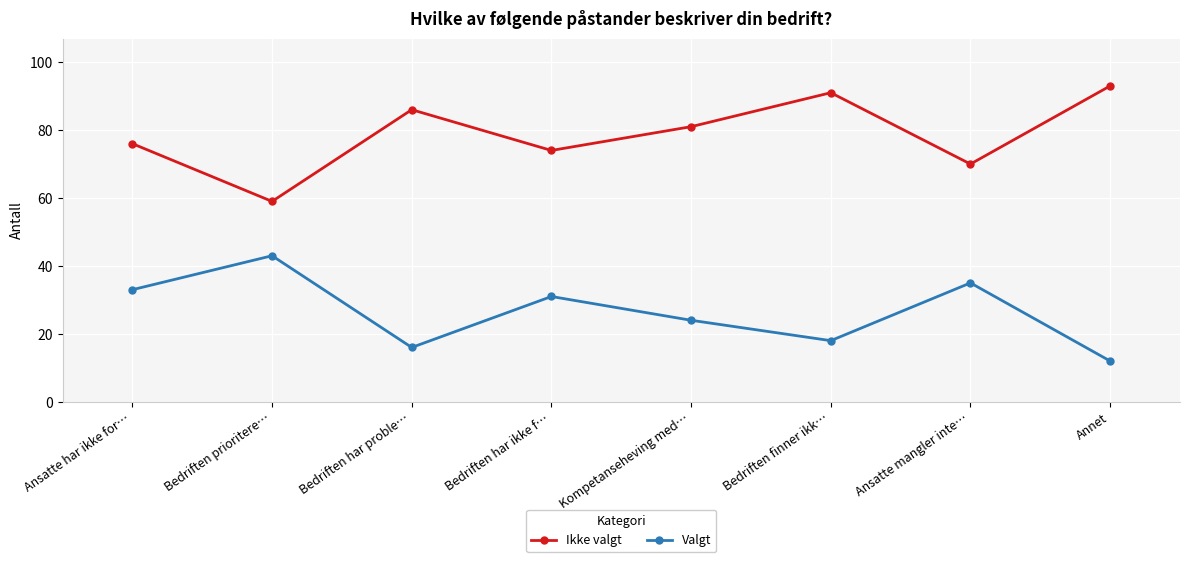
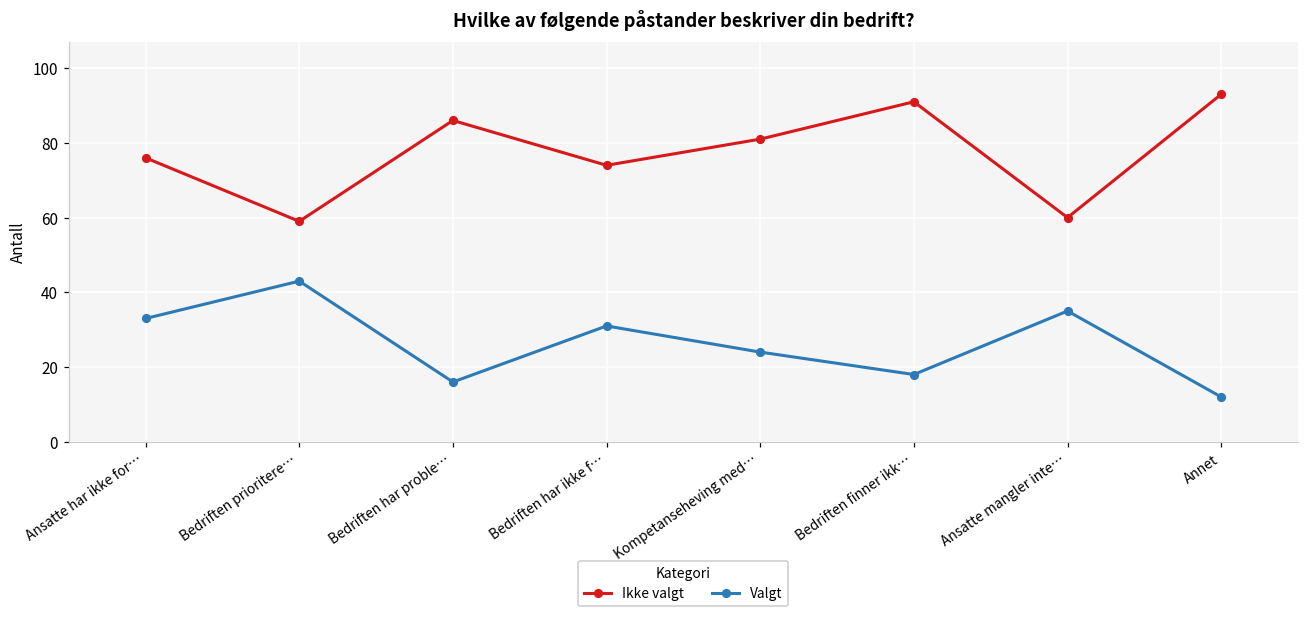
  {
    "Ikke valgt": {
      "Ansatte har ikke for…": 76,
      "Bedriften prioritere…": 59,
      "Bedriften har proble…": 86,
      "Bedriften har ikke f…": 74,
      "Kompetanseheving med…": 81,
      "Bedriften finner ikk…": 91,
-     "Ansatte mangler inte…": 70,
+     "Ansatte mangler inte…": 60,
      "Annet": 93
    },
    "Valgt": {
      "Ansatte har ikke for…": 33,
      "Bedriften prioritere…": 43,
      "Bedriften har proble…": 16,
      "Bedriften har ikke f…": 31,
      "Kompetanseheving med…": 24,
      "Bedriften finner ikk…": 18,
      "Ansatte mangler inte…": 35,
      "Annet": 12
    }
  }
